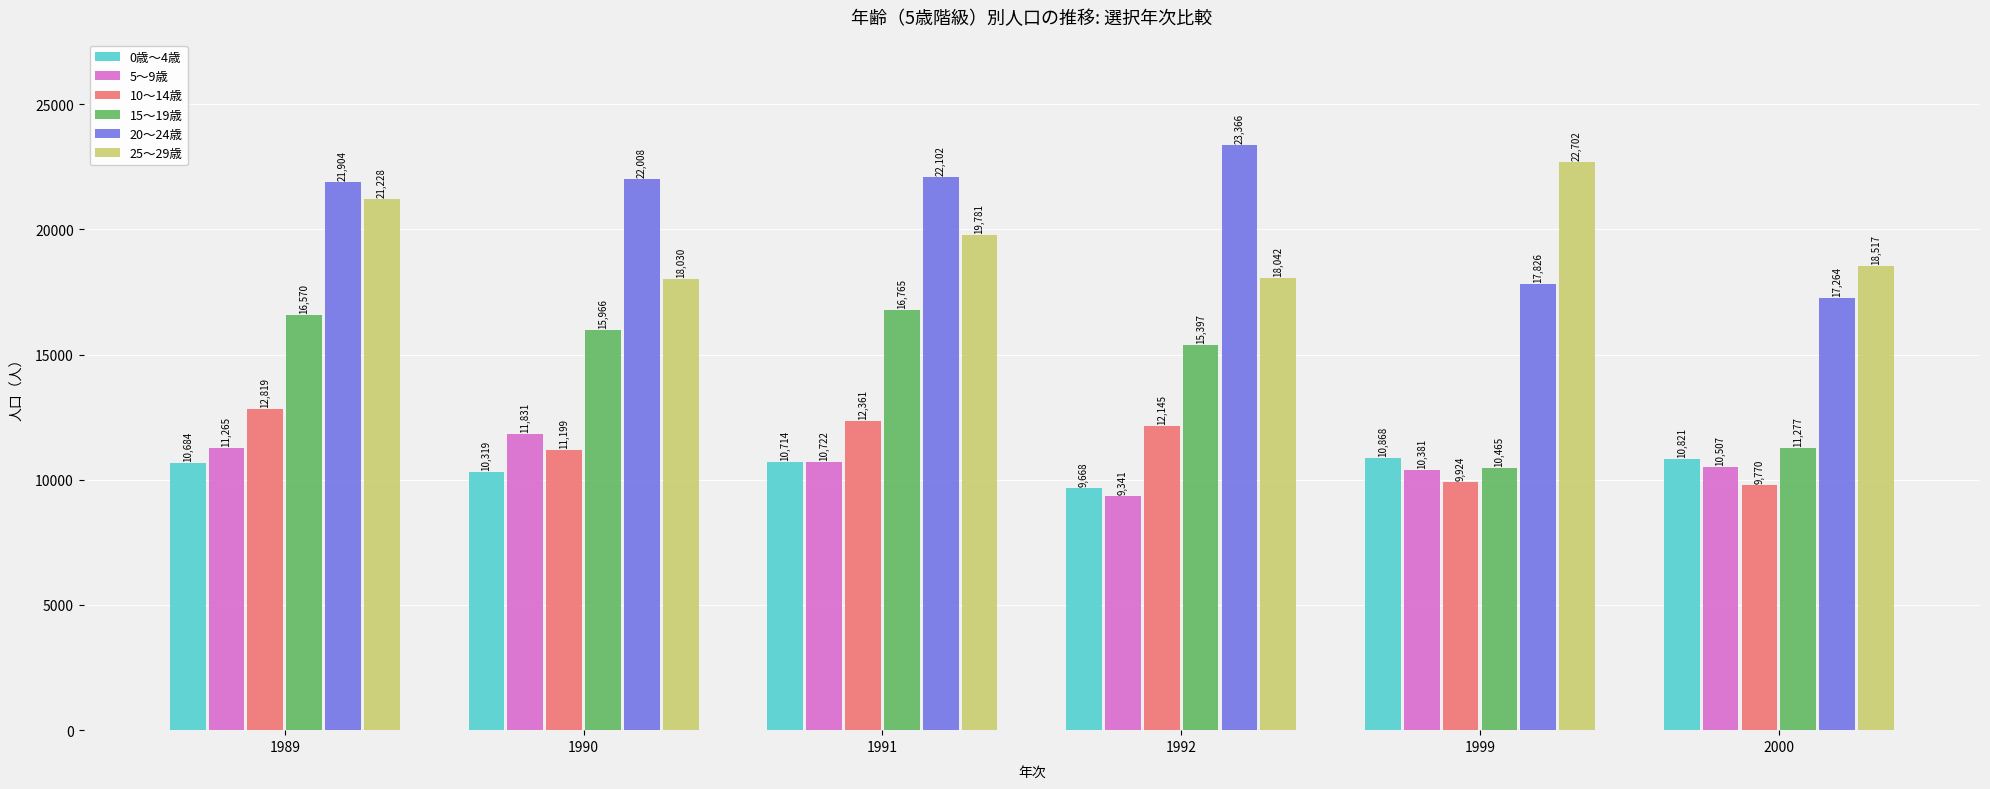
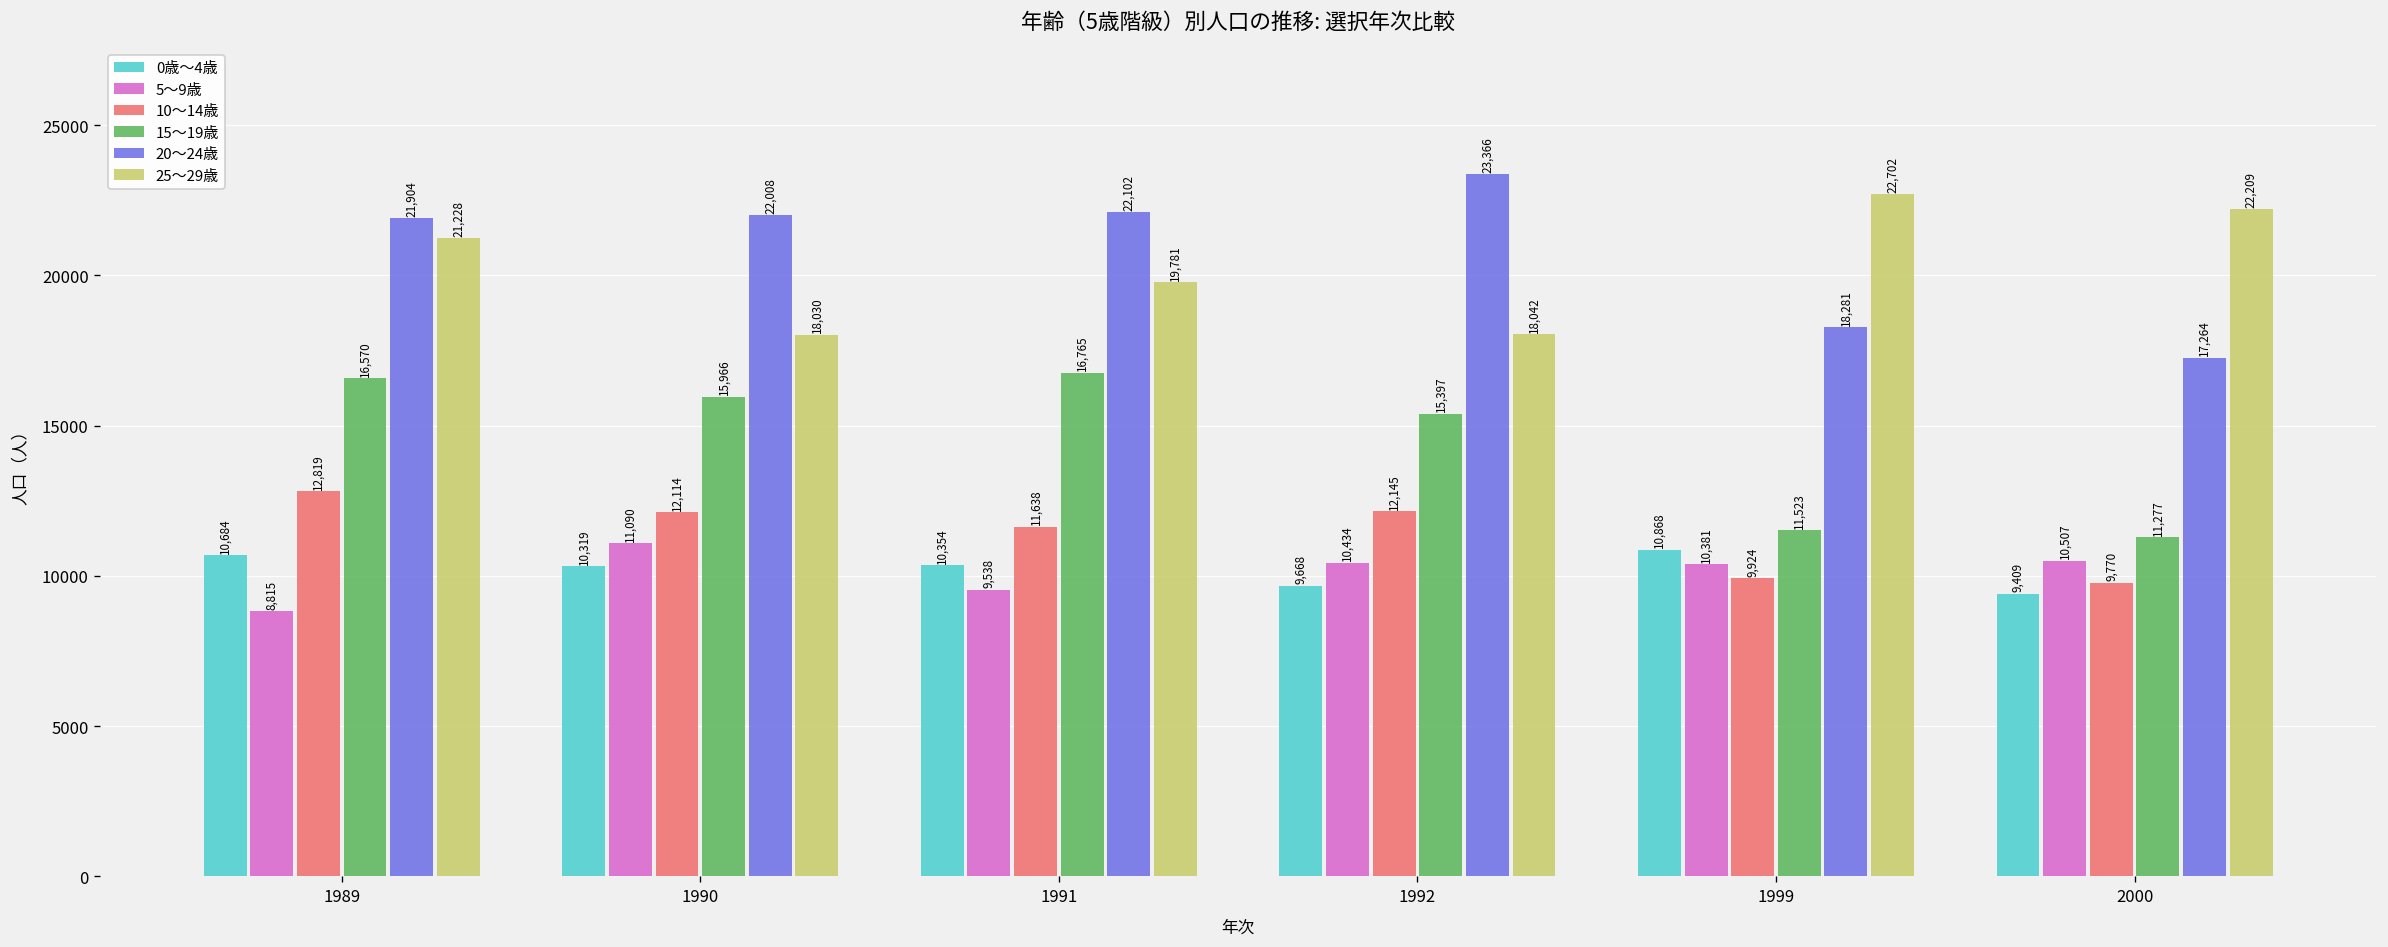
  {
    "0歳～4歳": {
      "1989": "10,684",
      "1990": "10,319",
-     "1991": "10,714",
+     "1991": "10,354",
      "1992": "9,668",
      "1999": "10,868",
-     "2000": "10,821"
+     "2000": "9,409"
    },
    "5～9歳": {
-     "1989": "11,265",
-     "1990": "11,831",
-     "1991": "10,722",
-     "1992": "9,341",
+     "1989": "8,815",
+     "1990": "11,090",
+     "1991": "9,538",
+     "1992": "10,434",
      "1999": "10,381",
      "2000": "10,507"
    },
    "10～14歳": {
      "1989": "12,819",
-     "1990": "11,199",
-     "1991": "12,361",
+     "1990": "12,114",
+     "1991": "11,638",
      "1992": "12,145",
      "1999": "9,924",
      "2000": "9,770"
    },
    "15～19歳": {
      "1989": "16,570",
      "1990": "15,966",
      "1991": "16,765",
      "1992": "15,397",
-     "1999": "10,465",
+     "1999": "11,523",
      "2000": "11,277"
    },
    "20～24歳": {
      "1989": "21,904",
      "1990": "22,008",
      "1991": "22,102",
      "1992": "23,366",
-     "1999": "17,826",
+     "1999": "18,281",
      "2000": "17,264"
    },
    "25～29歳": {
      "1989": "21,228",
      "1990": "18,030",
      "1991": "19,781",
      "1992": "18,042",
      "1999": "22,702",
-     "2000": "18,517"
+     "2000": "22,209"
    }
  }
